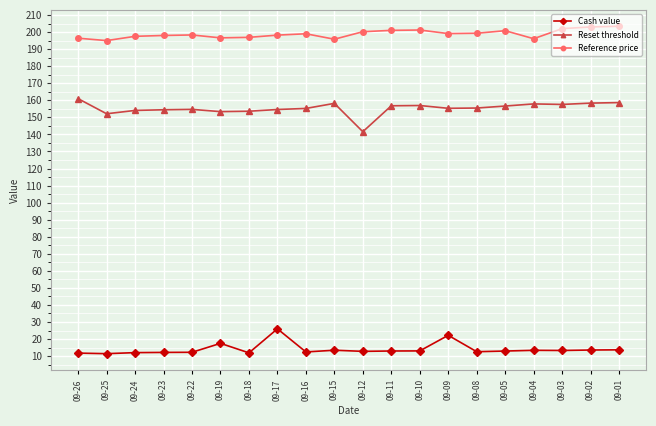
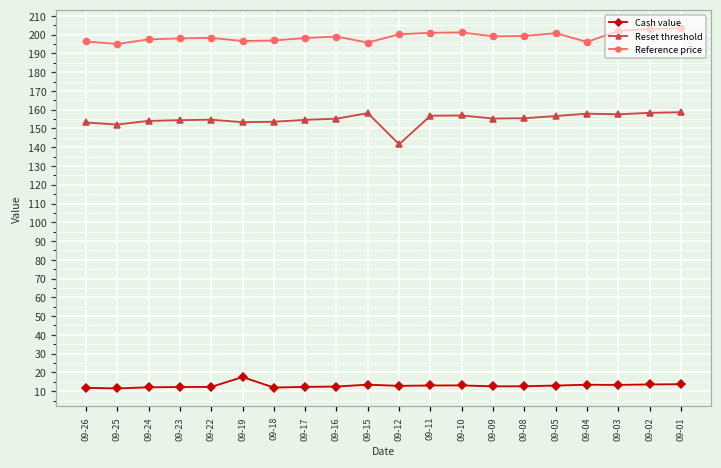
  {
    "Cash value": {
      "09-26": 12,
      "09-25": 11,
      "09-24": 12,
      "09-23": 12,
      "09-22": 12,
      "09-19": 17,
      "09-18": 12,
-     "09-17": 26,
+     "09-17": 12,
      "09-16": 12,
      "09-15": 13,
      "09-12": 13,
      "09-11": 13,
      "09-10": 13,
-     "09-09": 22,
+     "09-09": 13,
      "09-08": 13,
      "09-05": 13,
      "09-04": 13,
      "09-03": 13,
      "09-02": 14,
      "09-01": 14
    },
    "Reset threshold": {
-     "09-26": 161,
+     "09-26": 153,
      "09-25": 152,
      "09-24": 154,
      "09-23": 154,
      "09-22": 155,
      "09-19": 153,
      "09-18": 154,
      "09-17": 155,
      "09-16": 155,
      "09-15": 158,
      "09-12": 142,
      "09-11": 157,
      "09-10": 157,
      "09-09": 155,
      "09-08": 155,
      "09-05": 157,
      "09-04": 158,
      "09-03": 158,
      "09-02": 158,
      "09-01": 159
    },
    "Reference price": {
      "09-26": 196,
      "09-25": 195,
      "09-24": 198,
      "09-23": 198,
      "09-22": 198,
      "09-19": 197,
      "09-18": 197,
      "09-17": 198,
      "09-16": 199,
      "09-15": 196,
      "09-12": 200,
      "09-11": 201,
      "09-10": 201,
      "09-09": 199,
      "09-08": 199,
      "09-05": 201,
      "09-04": 196
    }
  }
